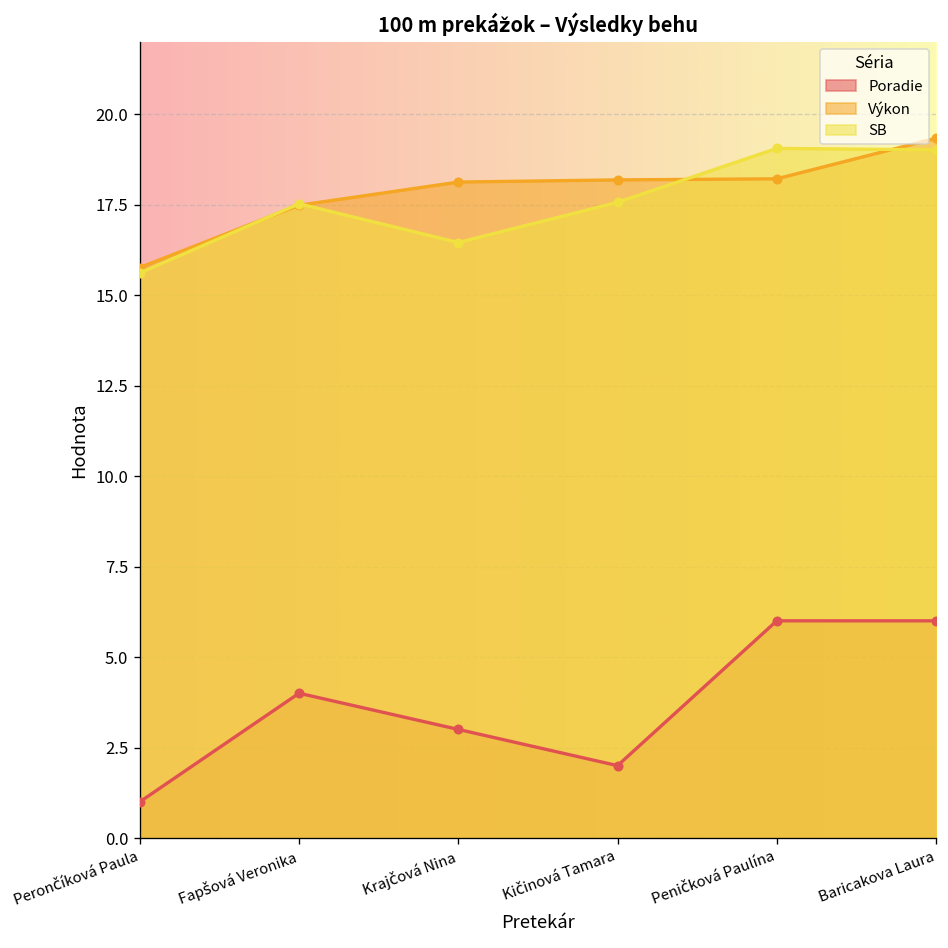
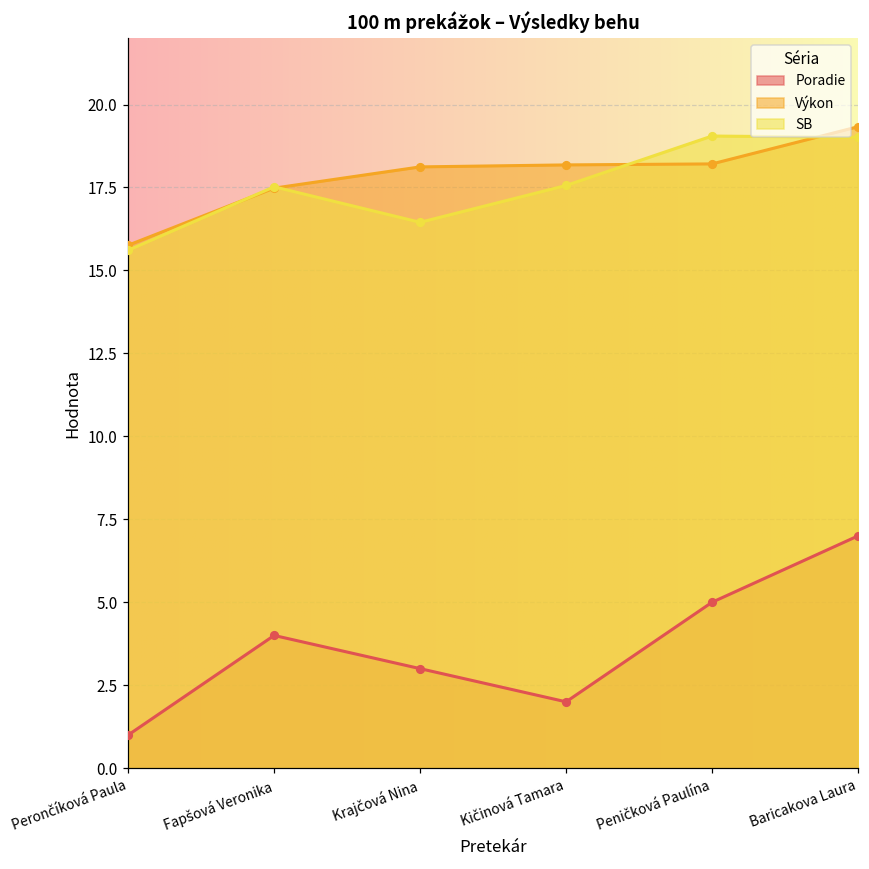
  {
    "Poradie": {
      "Perončíková Paula": 1,
      "Fapšová Veronika": 4,
      "Krajčová Nina": 3,
      "Kičinová Tamara": 2,
-     "Peničková Paulína": 6,
-     "Baricakova Laura": 6
+     "Peničková Paulína": 5,
+     "Baricakova Laura": 7
    }
  }
